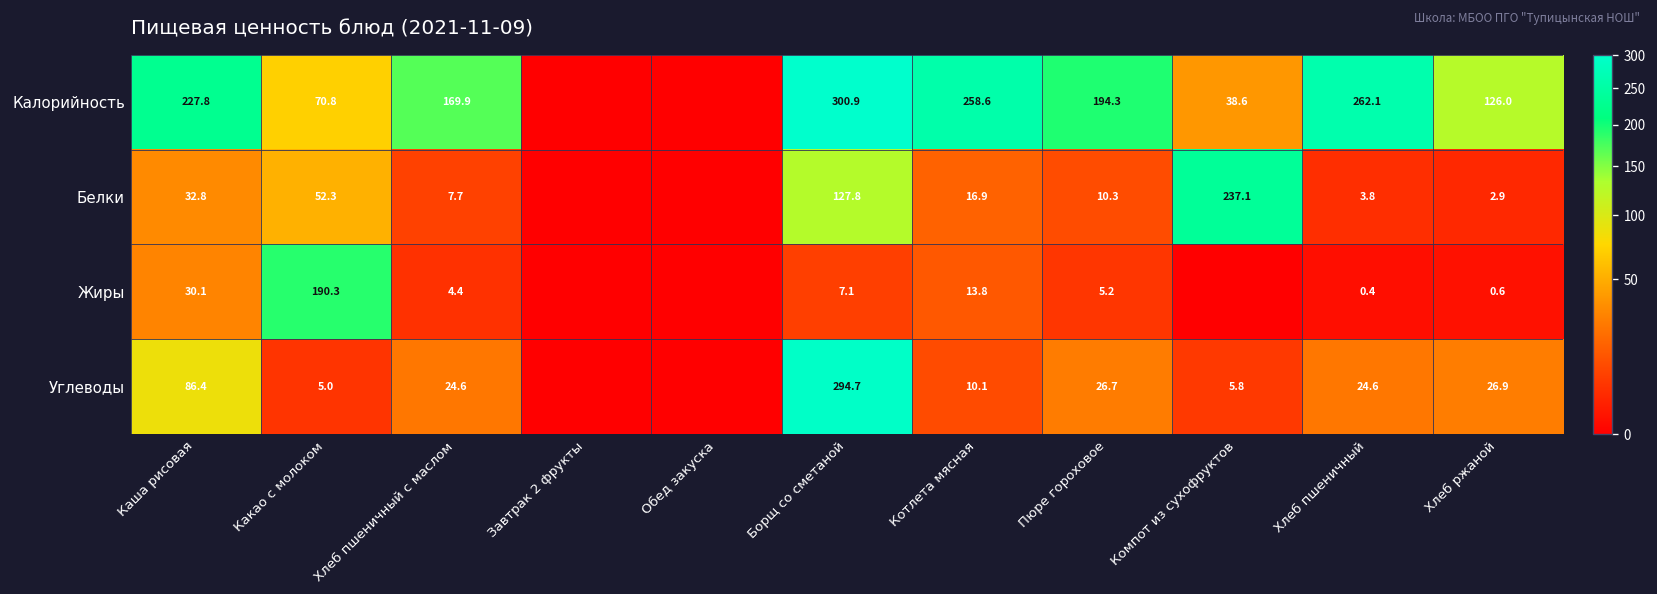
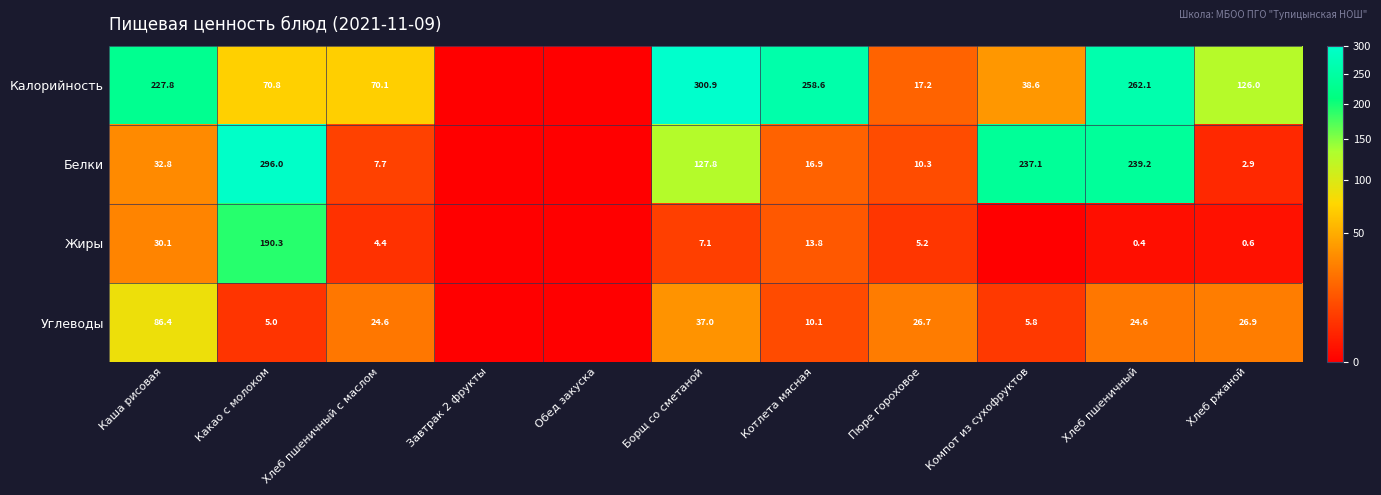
  {
    "Калорийность": {
      "Каша рисовая": 227.8,
      "Какао с молоком": 70.8,
-     "Хлеб пшеничный с маслом": 169.9,
+     "Хлеб пшеничный с маслом": 70.1,
      "Борщ со сметаной": 300.9,
      "Котлета мясная": 258.6,
-     "Пюре гороховое": 194.3,
+     "Пюре гороховое": 17.2,
      "Компот из сухофруктов": 38.6,
      "Хлеб пшеничный": 262.1,
      "Хлеб ржаной": 126.0
    },
    "Белки": {
      "Каша рисовая": 32.8,
-     "Какао с молоком": 52.3,
+     "Какао с молоком": 296.0,
      "Хлеб пшеничный с маслом": 7.7,
      "Борщ со сметаной": 127.8,
      "Котлета мясная": 16.9,
      "Пюре гороховое": 10.3,
      "Компот из сухофруктов": 237.1,
-     "Хлеб пшеничный": 3.8,
+     "Хлеб пшеничный": 239.2,
      "Хлеб ржаной": 2.9
    },
    "Жиры": {
      "Каша рисовая": 30.1,
      "Какао с молоком": 190.3,
      "Хлеб пшеничный с маслом": 4.4,
      "Борщ со сметаной": 7.1,
      "Котлета мясная": 13.8,
      "Пюре гороховое": 5.2,
      "Хлеб пшеничный": 0.4,
      "Хлеб ржаной": 0.6
    },
    "Углеводы": {
      "Каша рисовая": 86.4,
      "Какао с молоком": 5.0,
      "Хлеб пшеничный с маслом": 24.6,
-     "Борщ со сметаной": 294.7,
+     "Борщ со сметаной": 37.0,
      "Котлета мясная": 10.1,
      "Пюре гороховое": 26.7,
      "Компот из сухофруктов": 5.8,
      "Хлеб пшеничный": 24.6,
      "Хлеб ржаной": 26.9
    }
  }
